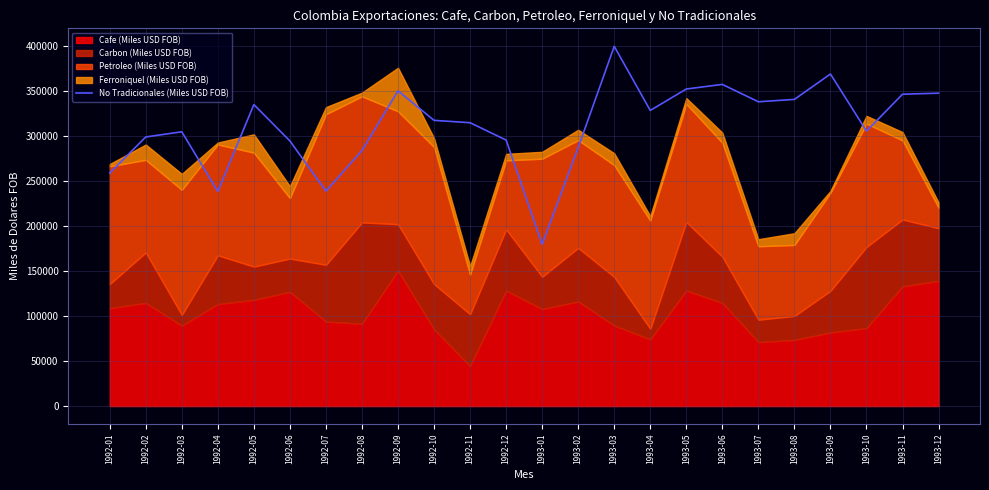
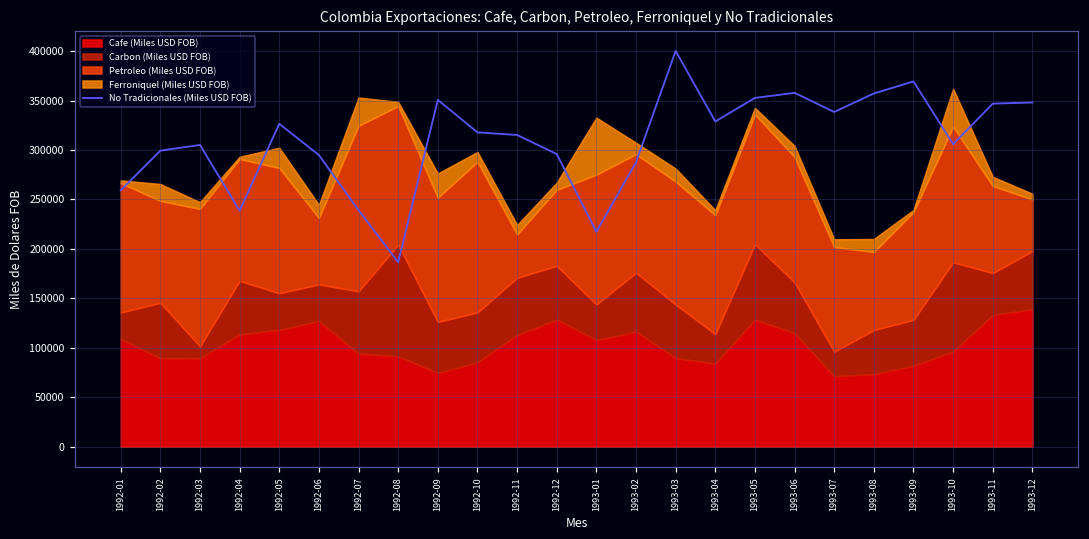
  {
    "No Tradicionales (Miles USD FOB)": {
      "1992-01": 260000,
      "1992-02": 300000,
      "1992-03": 310000,
      "1992-04": 240000,
-     "1992-05": 340000,
+     "1992-05": 330000,
      "1992-06": 290000,
      "1992-07": 240000,
-     "1992-08": 280000,
+     "1992-08": 190000,
      "1992-09": 350000,
      "1992-10": 320000,
      "1992-11": 320000,
      "1992-12": 300000,
-     "1993-01": 180000,
+     "1993-01": 220000,
      "1993-02": 290000,
      "1993-03": 400000,
      "1993-04": 330000,
      "1993-05": 350000,
      "1993-06": 360000,
      "1993-07": 340000,
-     "1993-08": 340000,
+     "1993-08": 360000,
      "1993-09": 370000,
      "1993-10": 310000,
      "1993-11": 350000,
      "1993-12": 350000
    },
    "Cafe (Miles USD FOB)": {
      "1992-01": 110000,
-     "1992-02": 110000,
+     "1992-02": 90000,
      "1992-03": 90000,
      "1992-04": 110000,
      "1992-05": 120000,
      "1992-06": 130000,
      "1992-07": 90000,
      "1992-08": 90000,
-     "1992-09": 150000,
+     "1992-09": 70000,
      "1992-10": 90000,
-     "1992-11": 40000,
+     "1992-11": 110000,
      "1992-12": 130000,
      "1993-01": 110000,
      "1993-02": 120000,
      "1993-03": 90000,
-     "1993-04": 70000,
+     "1993-04": 80000,
      "1993-05": 130000,
      "1993-06": 110000,
      "1993-07": 70000,
      "1993-08": 70000,
      "1993-09": 80000,
-     "1993-10": 90000,
+     "1993-10": 100000,
      "1993-11": 130000,
      "1993-12": 140000
    },
    "Carbon (Miles USD FOB)": {
      "1992-01": 30000,
      "1992-02": 60000,
      "1992-03": 10000,
      "1992-04": 50000,
      "1992-05": 40000,
      "1992-06": 40000,
      "1992-07": 60000,
      "1992-08": 110000,
      "1992-09": 50000,
      "1992-10": 50000,
      "1992-11": 60000,
-     "1992-12": 70000,
+     "1992-12": 50000,
      "1993-01": 40000,
      "1993-02": 60000,
      "1993-03": 50000,
-     "1993-04": 10000,
+     "1993-04": 30000,
      "1993-05": 80000,
      "1993-06": 50000,
      "1993-07": 20000,
-     "1993-08": 30000,
+     "1993-08": 40000,
      "1993-09": 50000,
      "1993-10": 90000,
-     "1993-11": 70000,
+     "1993-11": 40000,
      "1993-12": 60000
    },
    "Petroleo (Miles USD FOB)": {
      "1992-02": 100000,
      "1992-03": 140000,
      "1992-05": 130000,
      "1992-06": 70000,
      "1992-07": 170000,
      "1992-08": 140000,
      "1992-09": 130000,
      "1992-10": 150000,
      "1992-11": 40000,
      "1992-12": 80000,
      "1993-01": 130000,
      "1993-02": 120000,
      "1993-03": 120000,
      "1993-04": 120000,
      "1993-05": 130000,
      "1993-06": 130000,
-     "1993-07": 80000,
+     "1993-07": 110000,
      "1993-08": 80000,
      "1993-10": 140000,
      "1993-11": 90000,
-     "1993-12": 20000
+     "1993-12": 50000
    },
    "Ferroniquel (Miles USD FOB)": {
      "1992-02": 20000,
-     "1992-03": 20000,
+     "1992-03": 10000,
      "1992-05": 20000,
      "1992-06": 10000,
-     "1992-07": 10000,
+     "1992-07": 30000,
      "1992-08": 0,
-     "1992-09": 50000,
+     "1992-09": 20000,
      "1992-10": 10000,
      "1992-11": 10000,
      "1992-12": 10000,
-     "1993-01": 10000,
+     "1993-01": 60000,
      "1993-02": 10000,
      "1993-03": 10000,
      "1993-04": 0,
      "1993-05": 10000,
      "1993-06": 10000,
      "1993-07": 10000,
      "1993-08": 10000,
-     "1993-10": 10000,
+     "1993-10": 40000,
      "1993-11": 10000,
      "1993-12": 10000
    }
  }
